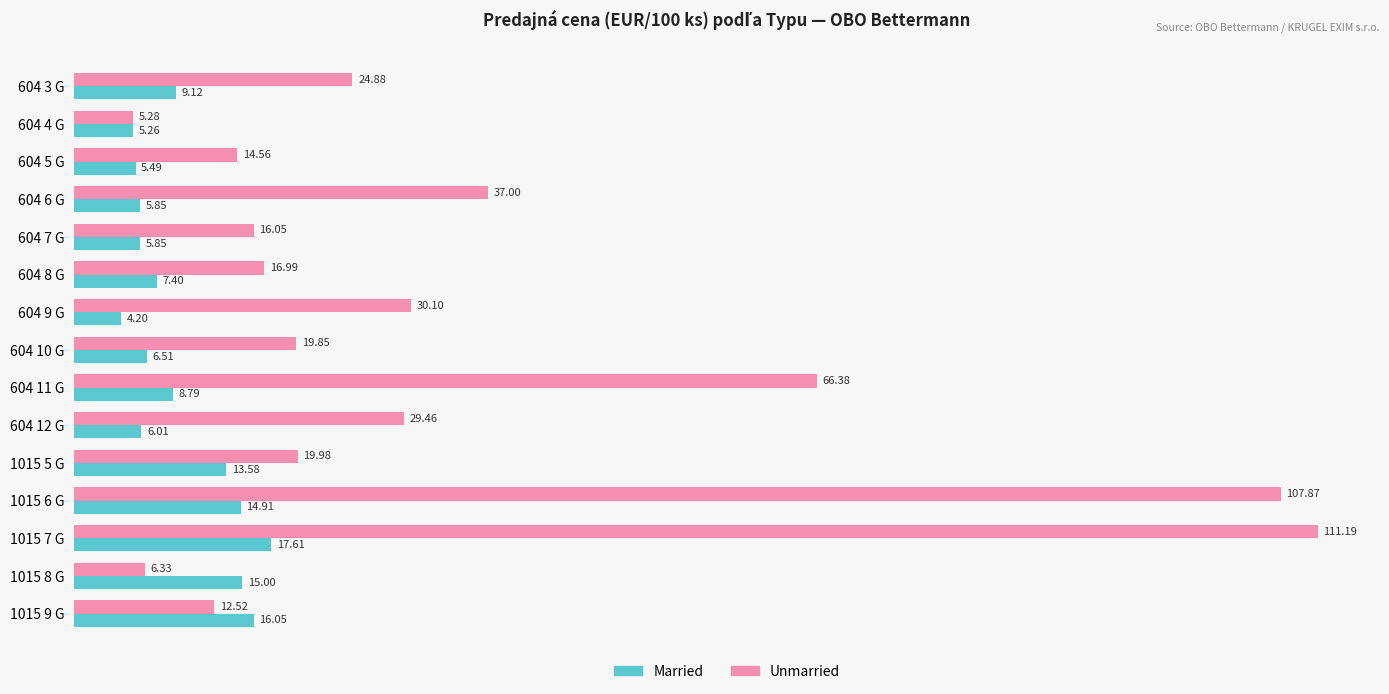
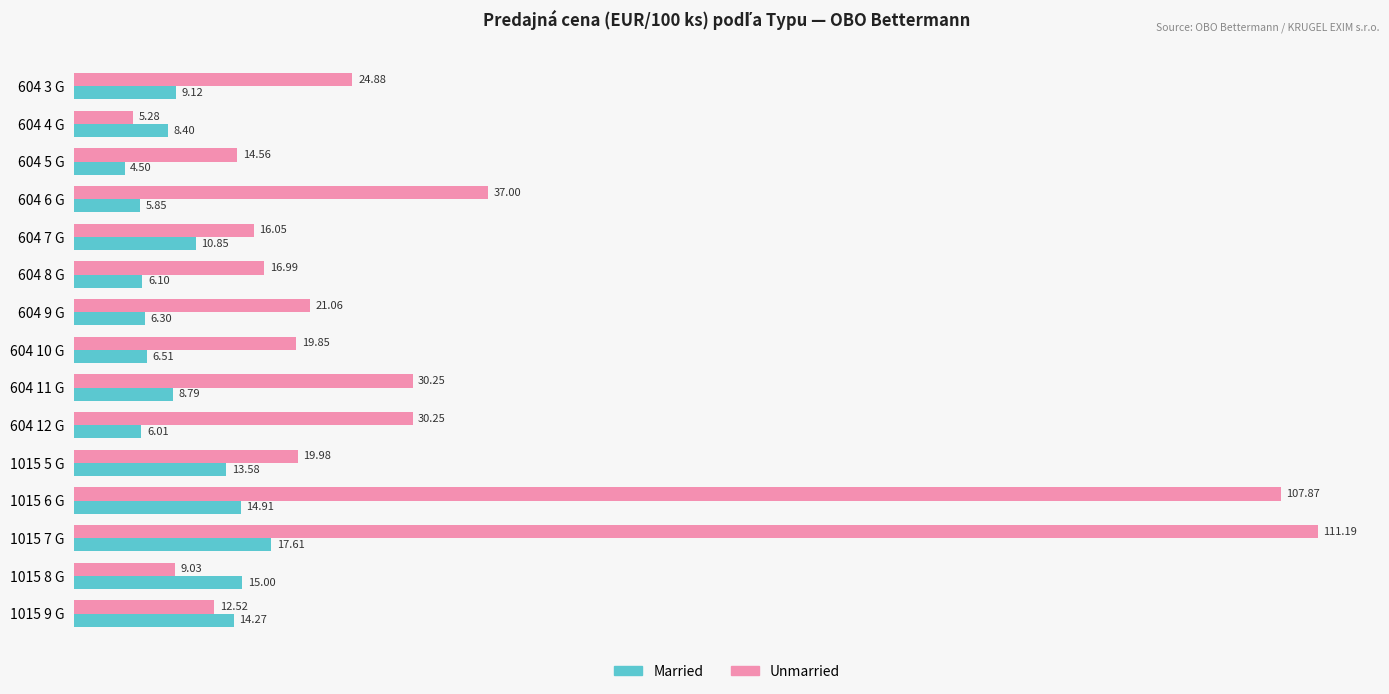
  {
    "Married": {
      "604 3 G": 9.12,
-     "604 4 G": 5.26,
-     "604 5 G": 5.49,
+     "604 4 G": 8.40,
+     "604 5 G": 4.50,
      "604 6 G": 5.85,
-     "604 7 G": 5.85,
-     "604 8 G": 7.40,
-     "604 9 G": 4.20,
+     "604 7 G": 10.85,
+     "604 8 G": 6.10,
+     "604 9 G": 6.30,
      "604 10 G": 6.51,
      "604 11 G": 8.79,
      "604 12 G": 6.01,
      "1015 5 G": 13.58,
      "1015 6 G": 14.91,
      "1015 7 G": 17.61,
      "1015 8 G": 15.00,
-     "1015 9 G": 16.05
+     "1015 9 G": 14.27
    },
    "Unmarried": {
      "604 3 G": 24.88,
      "604 4 G": 5.28,
      "604 5 G": 14.56,
      "604 6 G": 37.00,
      "604 7 G": 16.05,
      "604 8 G": 16.99,
-     "604 9 G": 30.10,
+     "604 9 G": 21.06,
      "604 10 G": 19.85,
-     "604 11 G": 66.38,
-     "604 12 G": 29.46,
+     "604 11 G": 30.25,
+     "604 12 G": 30.25,
      "1015 5 G": 19.98,
      "1015 6 G": 107.87,
      "1015 7 G": 111.19,
-     "1015 8 G": 6.33,
+     "1015 8 G": 9.03,
      "1015 9 G": 12.52
    }
  }
